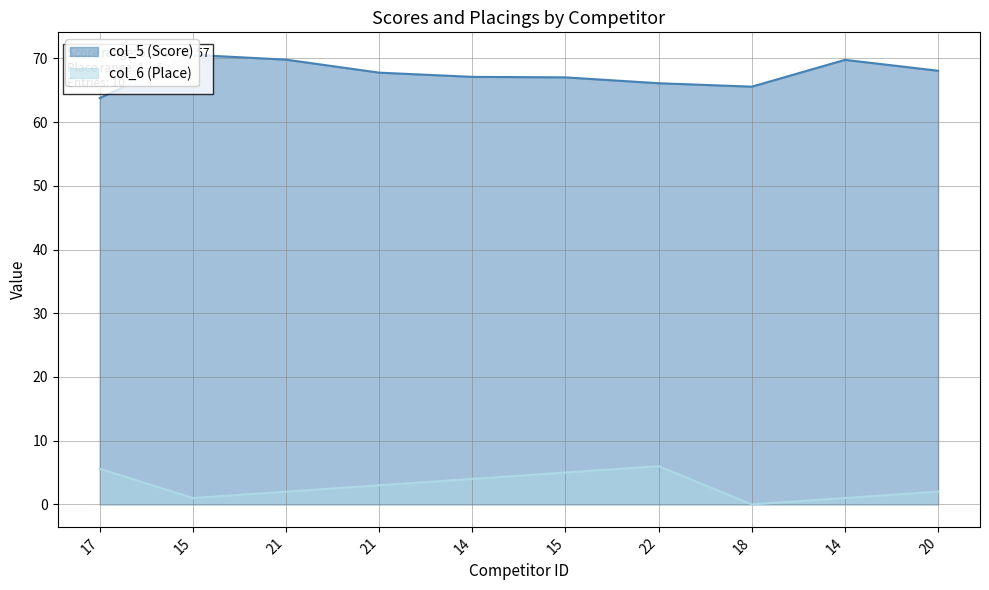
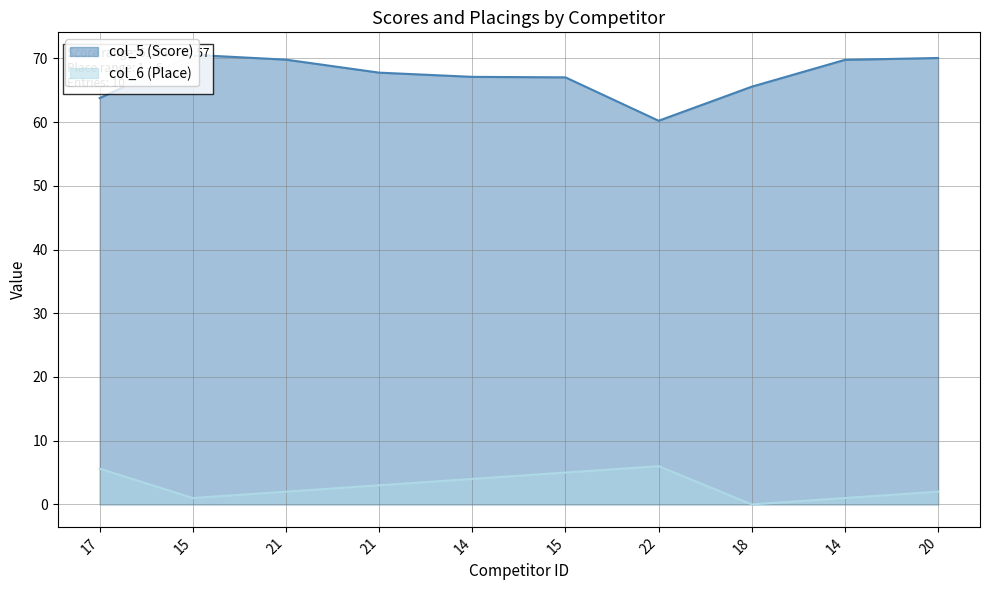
  {
    "col_5 (Score)": {
      "17": 64,
-     "22": 66,
+     "22": 60,
      "18": 66,
-     "20": 68
+     "20": 70
    },
    "col_6 (Place)": {
      "17": 6,
      "22": 6,
      "18": 0,
      "20": 2
    }
  }
